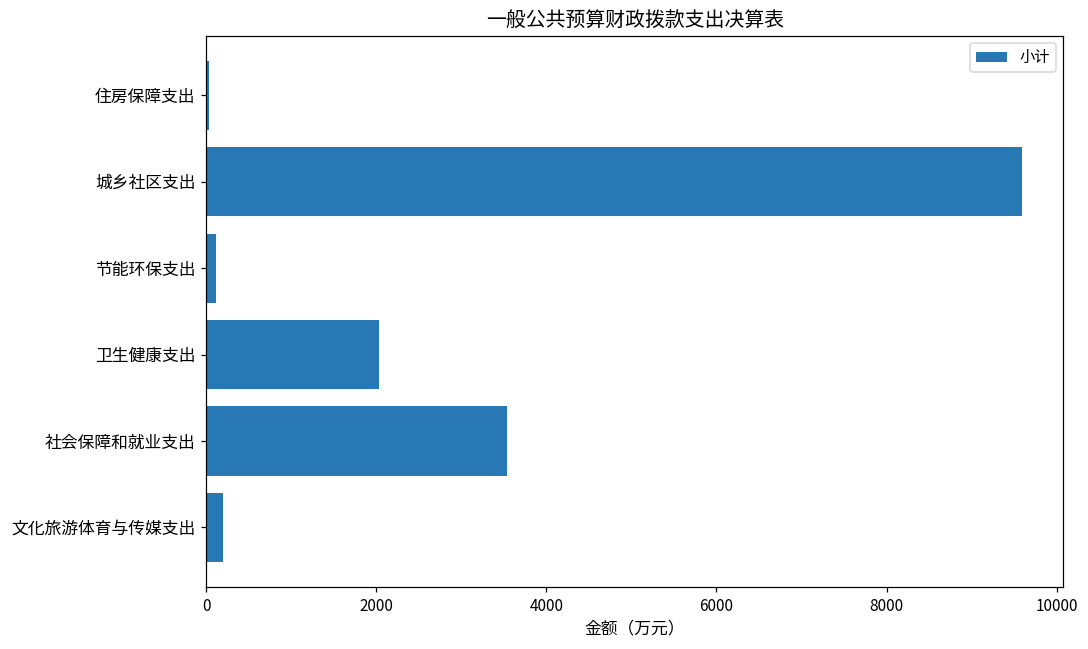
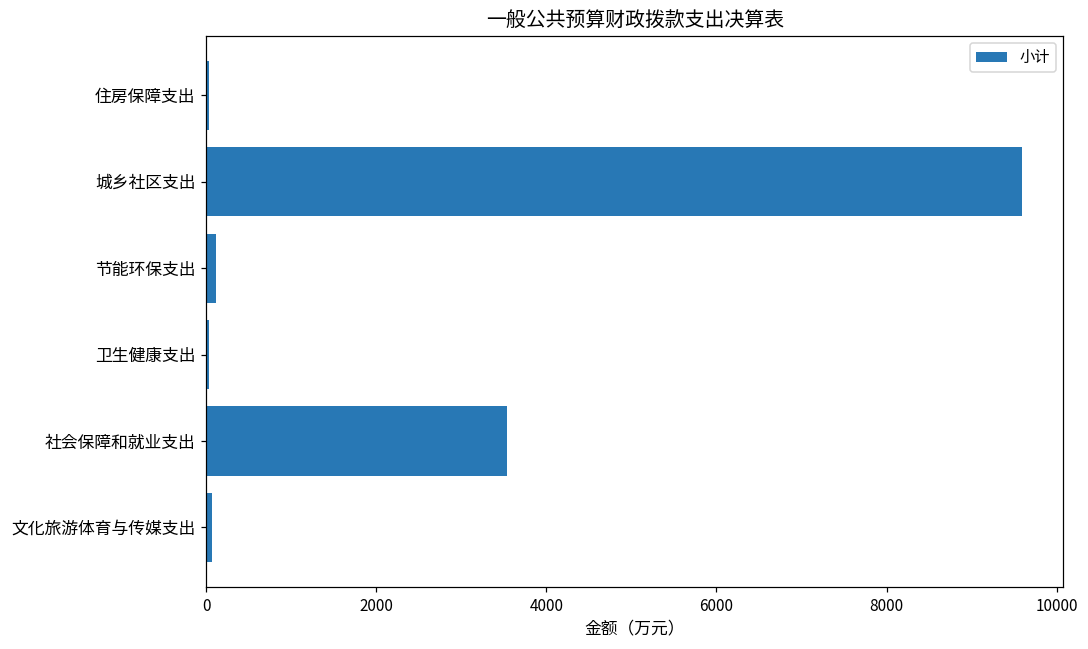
  {
    "住房保障支出": 0,
    "城乡社区支出": 9600,
    "节能环保支出": 100,
-   "卫生健康支出": 2000,
+   "卫生健康支出": 0,
    "社会保障和就业支出": 3500,
-   "文化旅游体育与传媒支出": 200
+   "文化旅游体育与传媒支出": 100
  }
